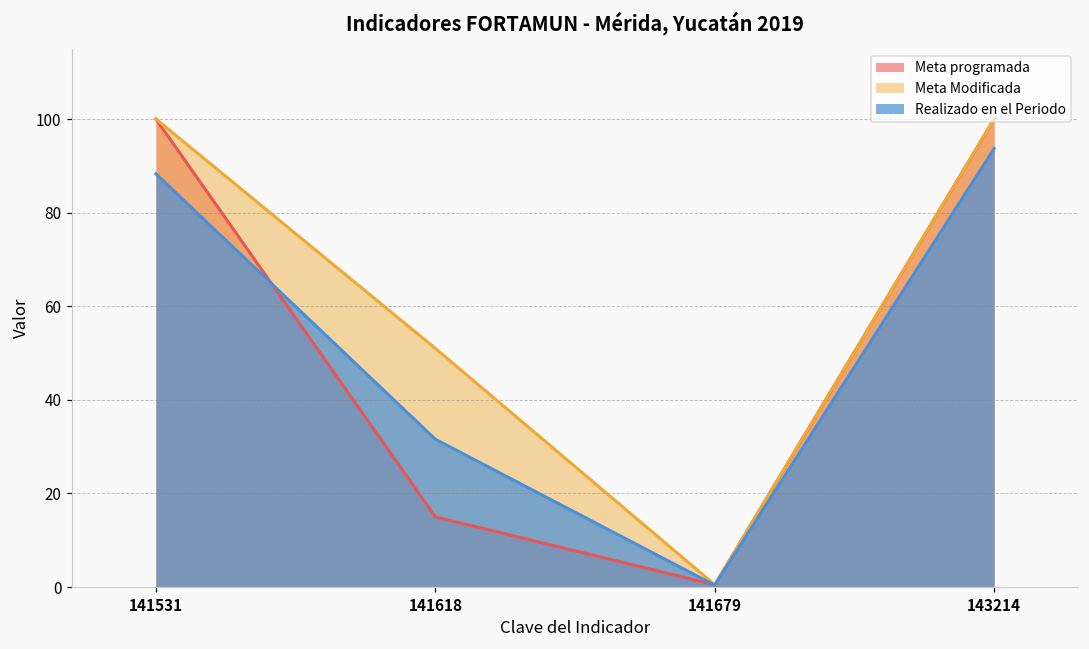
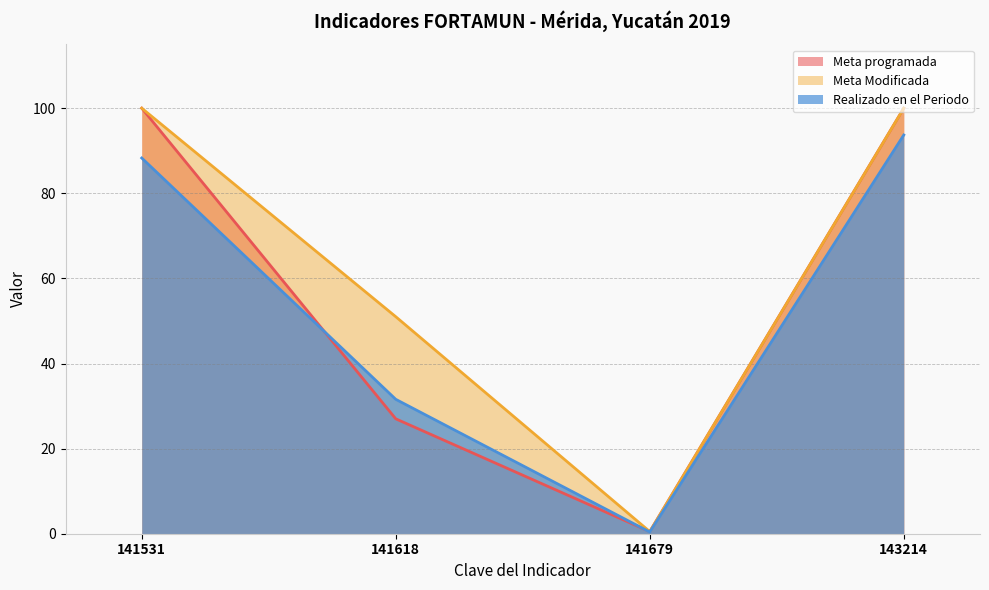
  {
    "Meta programada": {
-     "141618": 15
+     "141618": 27
    },
    "Meta Modificada": {
      "141618": 51
    },
    "Realizado en el Periodo": {
      "141531": 88,
      "141618": 32,
      "143214": 94
    }
  }
